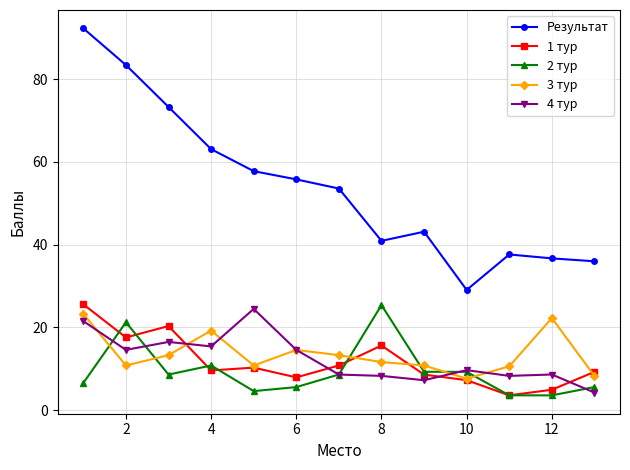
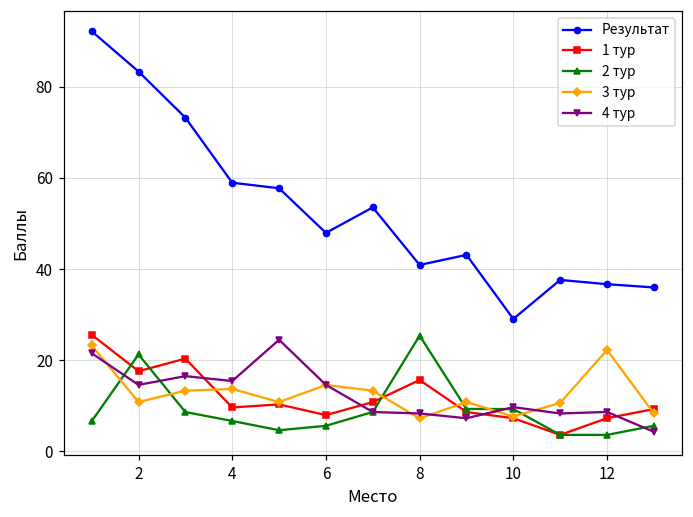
  {
    "Результат": {
      "2": 83,
-     "4": 63,
-     "6": 56,
+     "4": 59,
+     "6": 48,
      "8": 41,
      "10": 29,
      "12": 37
    },
    "1 тур": {
      "2": 18,
      "4": 10,
      "6": 8,
      "8": 16,
-     "12": 5
+     "12": 7
    },
    "2 тур": {
      "2": 21,
-     "4": 11,
+     "4": 7,
      "6": 6,
      "8": 25,
      "12": 4
    },
    "3 тур": {
      "2": 11,
-     "4": 19,
-     "8": 12,
+     "4": 14,
+     "8": 7,
      "12": 22
    },
    "4 тур": {
      "2": 15,
      "4": 15,
      "8": 8,
      "12": 9
    }
  }
